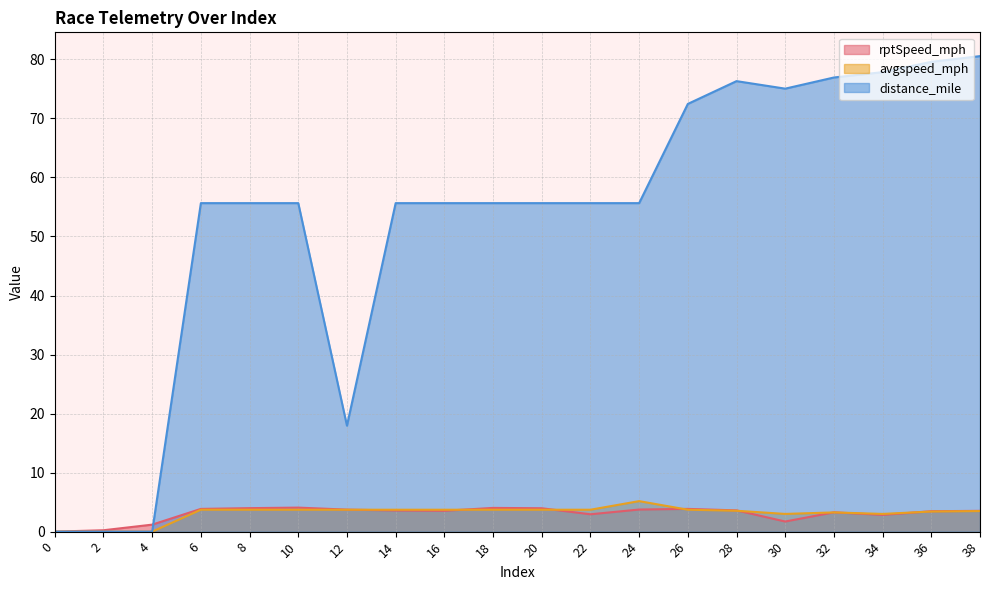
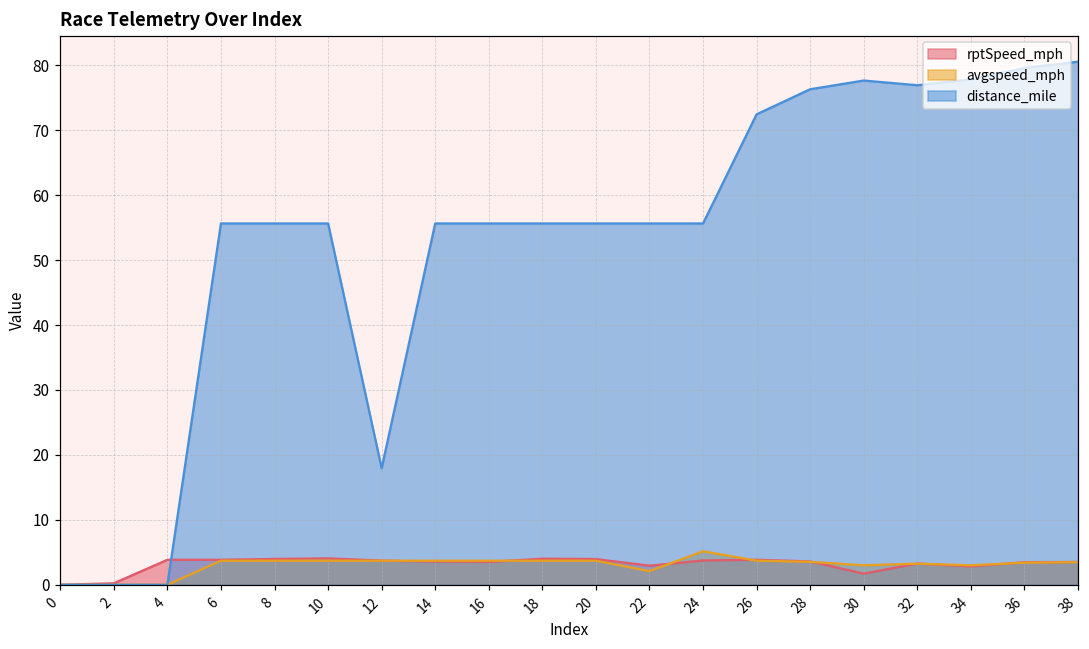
  {
    "rptSpeed_mph": {
-     "4": 1,
+     "4": 4,
      "22": 3,
      "24": 4,
      "30": 2
    },
    "avgspeed_mph": {
-     "22": 4,
+     "22": 2,
      "24": 5,
      "30": 3
    },
    "distance_mile": {
      "6": 56,
      "8": 56,
      "10": 56,
      "12": 18,
      "14": 56,
      "16": 56,
      "18": 56,
      "20": 56,
      "22": 56,
      "24": 56,
      "26": 72,
      "28": 76,
-     "30": 75,
+     "30": 78,
      "32": 77,
      "38": 81
    }
  }
